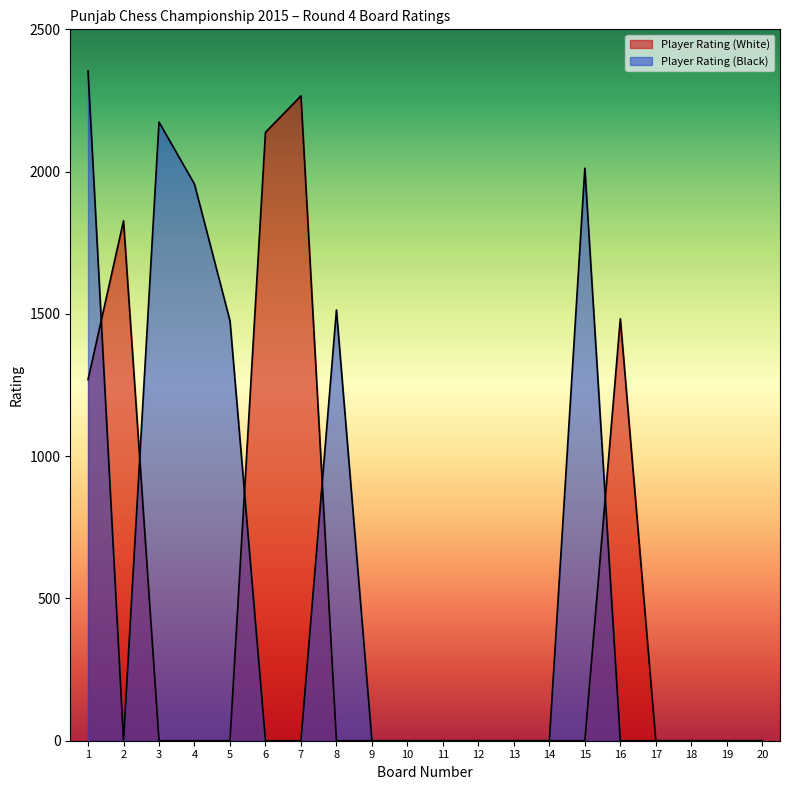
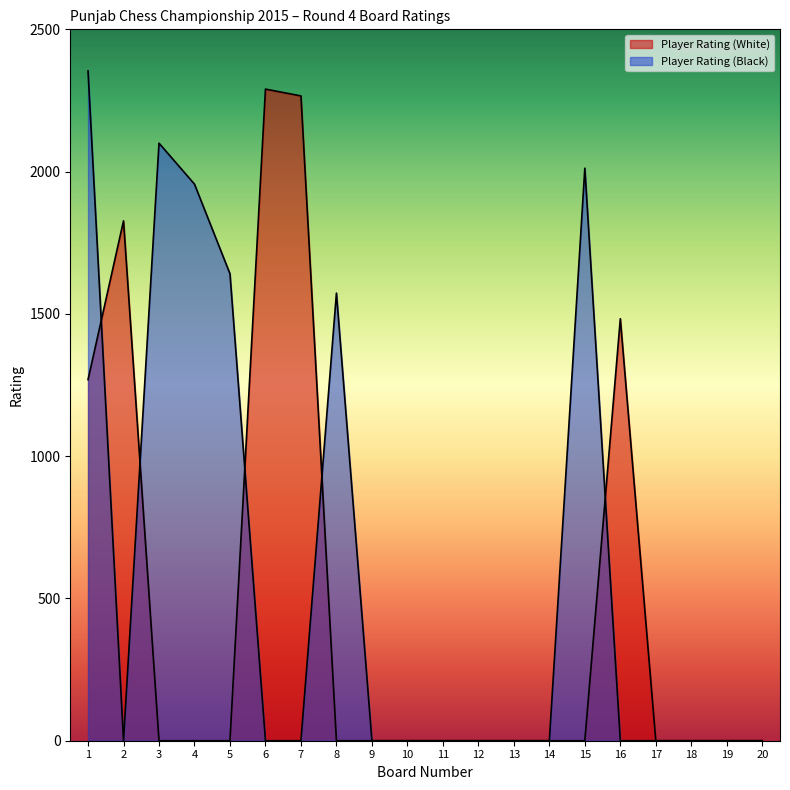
  {
    "Player Rating (White)": {
      "1": 1270,
      "2": 1830,
      "3": 0,
      "4": 0,
      "5": 0,
-     "6": 2140,
+     "6": 2290,
      "7": 2270,
      "8": 0,
      "15": 0,
      "16": 1480
    },
    "Player Rating (Black)": {
      "1": 2350,
      "2": 0,
-     "3": 2170,
+     "3": 2100,
      "4": 1960,
-     "5": 1480,
+     "5": 1640,
      "6": 0,
      "7": 0,
-     "8": 1510,
+     "8": 1570,
      "15": 2010,
      "16": 0
    }
  }
